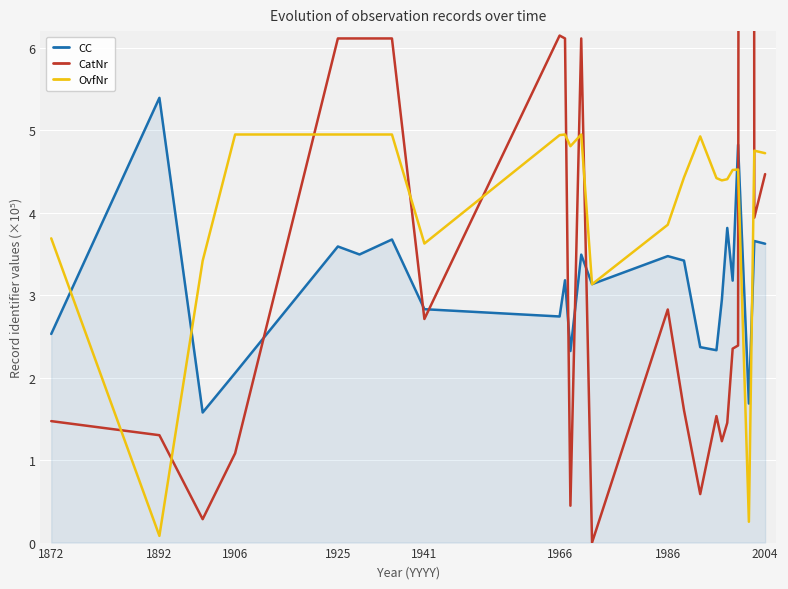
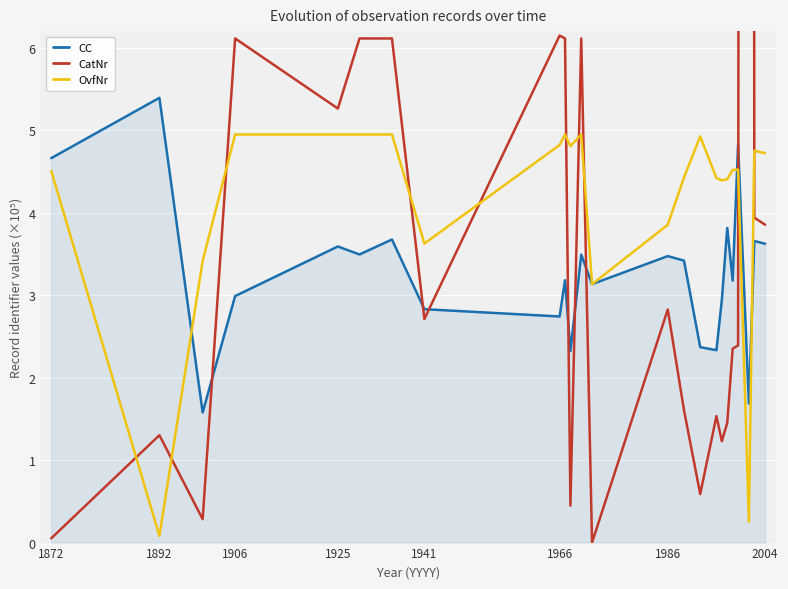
  {
    "CC": {
-     "1872": 2.5,
+     "1872": 4.7,
      "1892": 5.4,
-     "1906": 2.1,
+     "1906": 3.0,
      "1925": 3.6,
      "1941": 2.8,
      "1966": 2.7,
      "1986": 3.5,
      "2004": 3.6
    },
    "CatNr": {
-     "1872": 1.5,
+     "1872": 0.1,
      "1892": 1.3,
-     "1906": 1.1,
-     "1925": 6.1,
+     "1906": 6.1,
+     "1925": 5.3,
      "1941": 2.7,
      "1966": 6.2,
      "1986": 2.8,
-     "2004": 4.5
+     "2004": 3.9
    },
    "OvfNr": {
-     "1872": 3.7,
+     "1872": 4.5,
      "1892": 0.1,
      "1906": 5.0,
      "1925": 5.0,
      "1941": 3.6,
-     "1966": 4.9,
+     "1966": 4.8,
      "1986": 3.9,
      "2004": 4.7
    }
  }
